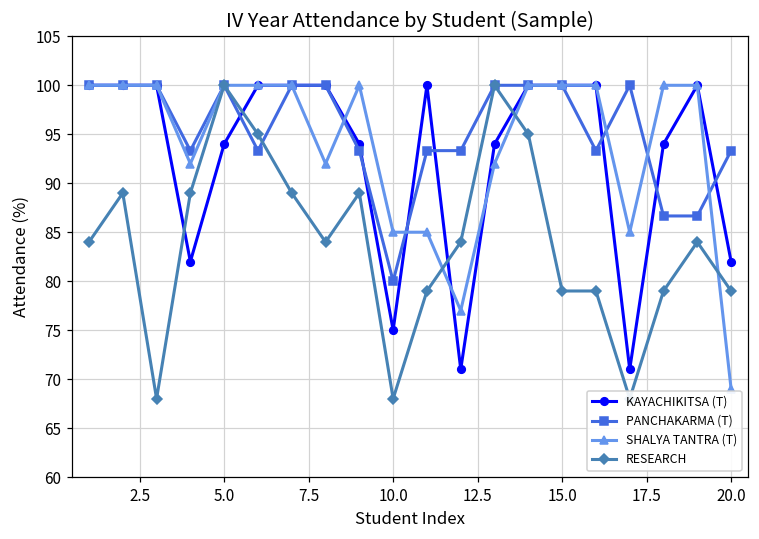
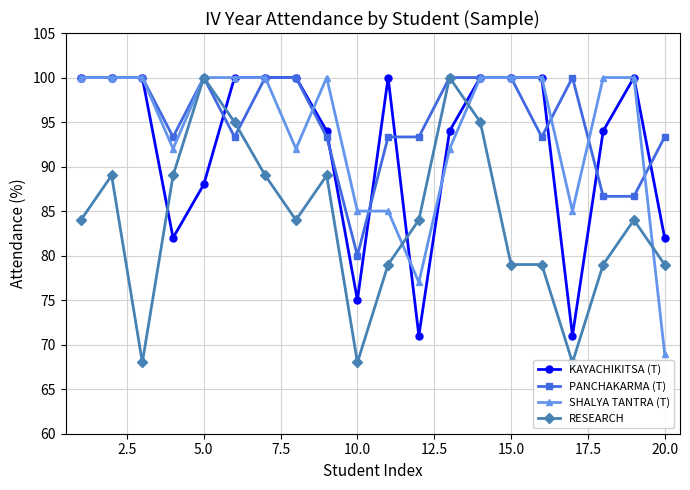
  {
    "KAYACHIKITSA (T)": {
-     "5.0": 94,
+     "5.0": 88,
      "10.0": 75,
      "20.0": 82
    }
  }
